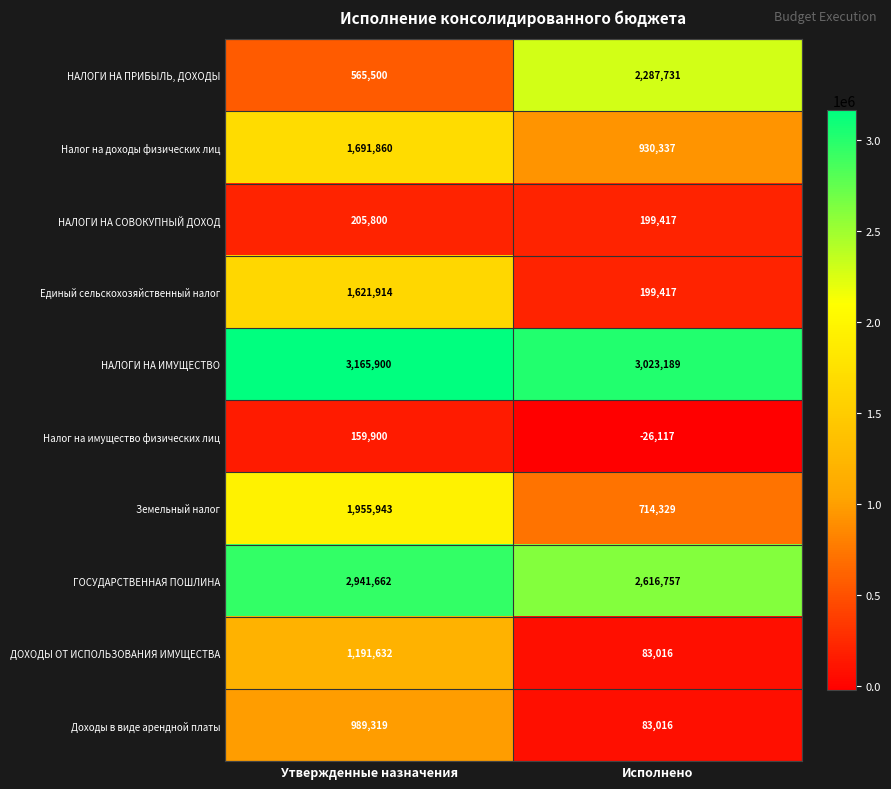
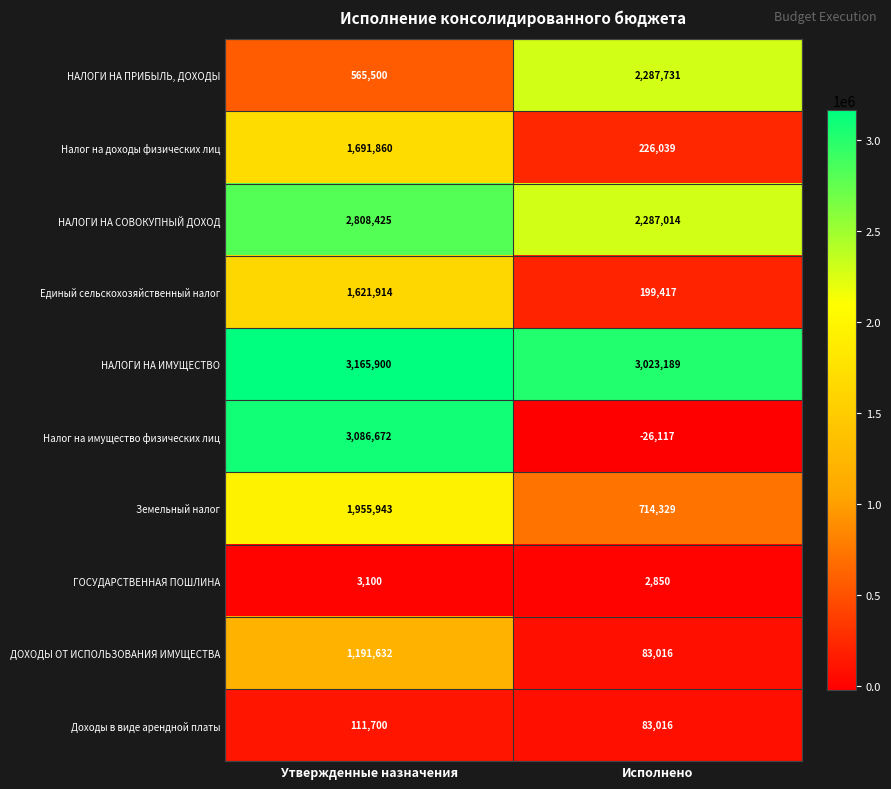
  {
    "НАЛОГИ НА ПРИБЫЛЬ, ДОХОДЫ": {
      "Утвержденные назначения": "565,500",
      "Исполнено": "2,287,731"
    },
    "Налог на доходы физических лиц": {
      "Утвержденные назначения": "1,691,860",
-     "Исполнено": "930,337"
+     "Исполнено": "226,039"
    },
    "НАЛОГИ НА СОВОКУПНЫЙ ДОХОД": {
-     "Утвержденные назначения": "205,800",
-     "Исполнено": "199,417"
+     "Утвержденные назначения": "2,808,425",
+     "Исполнено": "2,287,014"
    },
    "Единый сельскохозяйственный налог": {
      "Утвержденные назначения": "1,621,914",
      "Исполнено": "199,417"
    },
    "НАЛОГИ НА ИМУЩЕСТВО": {
      "Утвержденные назначения": "3,165,900",
      "Исполнено": "3,023,189"
    },
    "Налог на имущество физических лиц": {
-     "Утвержденные назначения": "159,900",
+     "Утвержденные назначения": "3,086,672",
      "Исполнено": "-26,117"
    },
    "Земельный налог": {
      "Утвержденные назначения": "1,955,943",
      "Исполнено": "714,329"
    },
    "ГОСУДАРСТВЕННАЯ ПОШЛИНА": {
-     "Утвержденные назначения": "2,941,662",
-     "Исполнено": "2,616,757"
+     "Утвержденные назначения": "3,100",
+     "Исполнено": "2,850"
    },
    "ДОХОДЫ ОТ ИСПОЛЬЗОВАНИЯ ИМУЩЕСТВА": {
      "Утвержденные назначения": "1,191,632",
      "Исполнено": "83,016"
    },
    "Доходы в виде арендной платы": {
-     "Утвержденные назначения": "989,319",
+     "Утвержденные назначения": "111,700",
      "Исполнено": "83,016"
    }
  }
